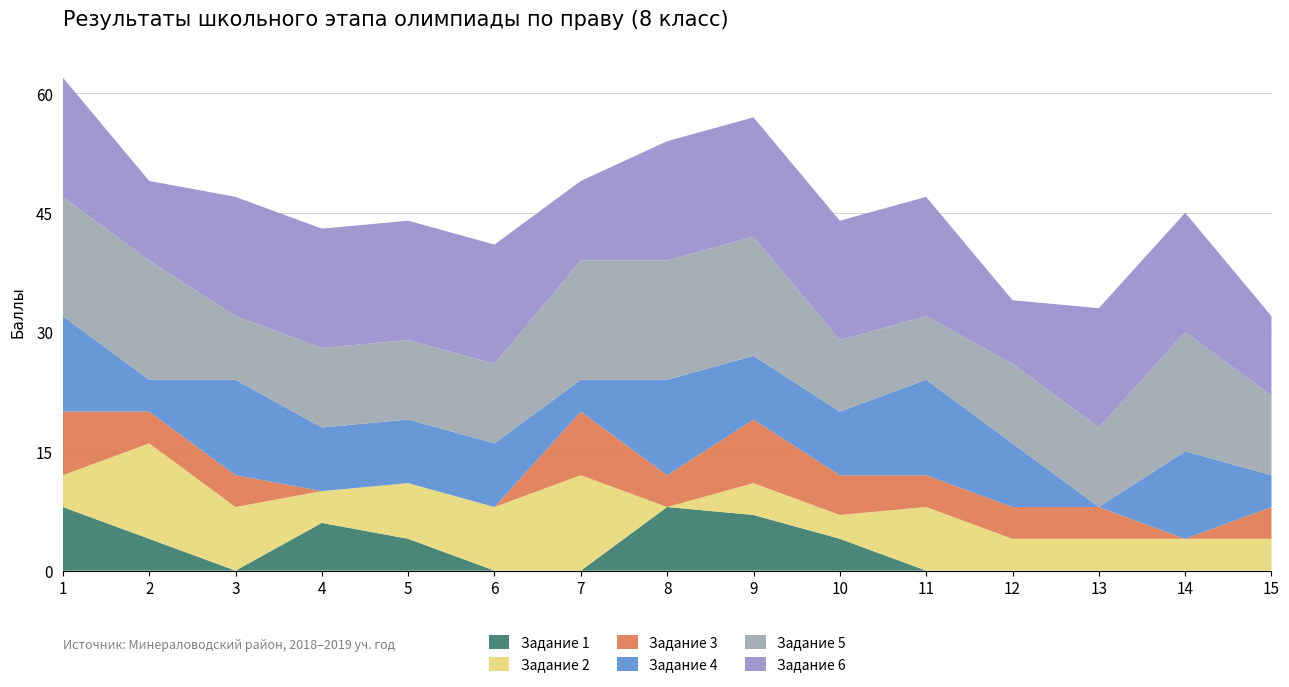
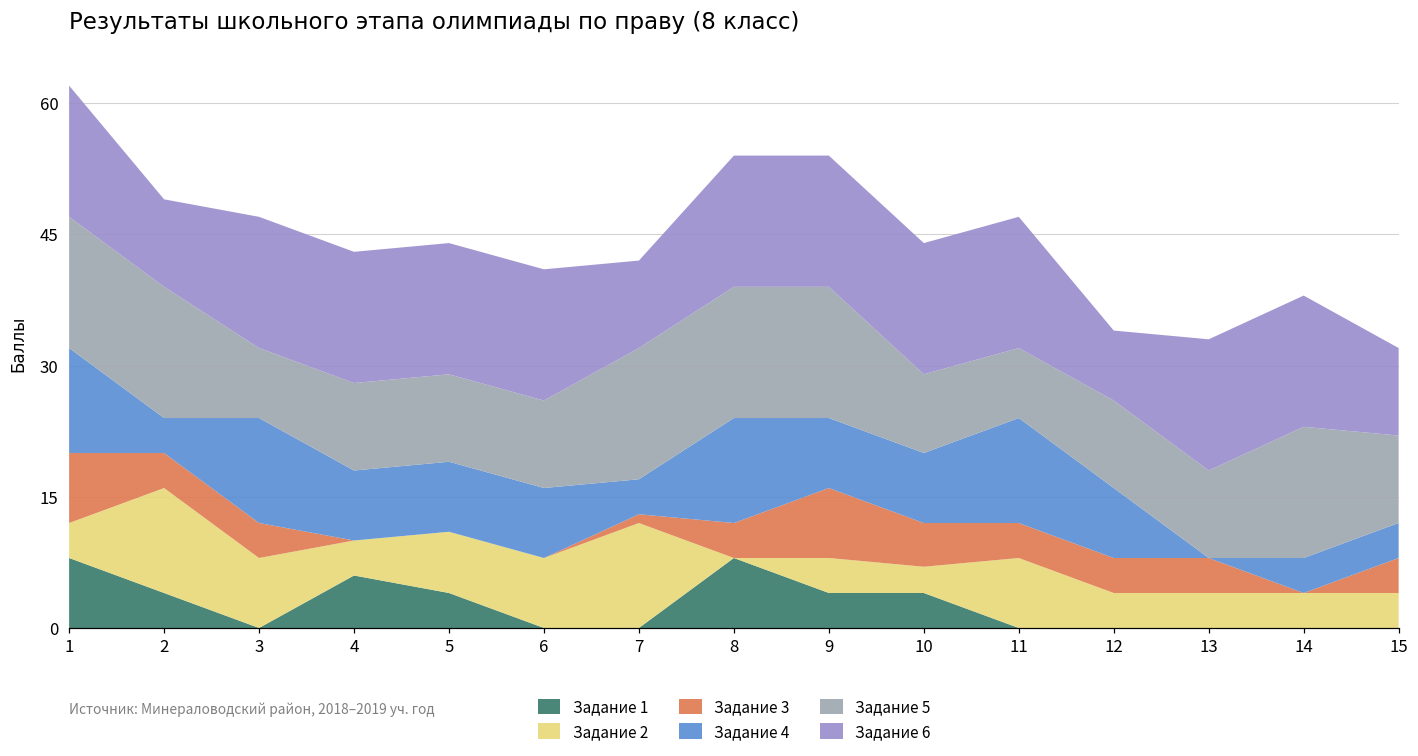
  {
    "Задание 1": {
      "1": 8,
      "2": 4,
      "3": 0,
      "4": 6,
      "5": 4,
      "6": 0,
      "7": 0,
-     "9": 7,
+     "9": 4,
      "10": 4,
      "11": 0,
      "12": 0,
      "13": 0,
      "14": 0,
      "15": 0
    },
    "Задание 2": {
      "1": 4,
      "2": 12,
      "3": 8,
      "7": 12,
      "9": 4,
      "10": 3,
      "11": 8,
      "12": 4,
      "13": 4,
      "15": 4
    },
    "Задание 3": {
      "1": 8,
      "2": 4,
      "3": 4,
-     "7": 8,
+     "7": 1,
      "8": 4,
      "9": 8,
      "10": 5,
      "11": 4,
      "12": 4,
      "15": 4
    },
    "Задание 4": {
      "1": 12,
      "2": 4,
      "3": 12,
      "4": 8,
      "5": 8,
      "6": 8,
      "7": 4,
      "8": 12,
      "9": 8,
      "10": 8,
      "11": 12,
      "12": 8,
-     "14": 11,
+     "14": 4,
      "15": 4
    }
  }
